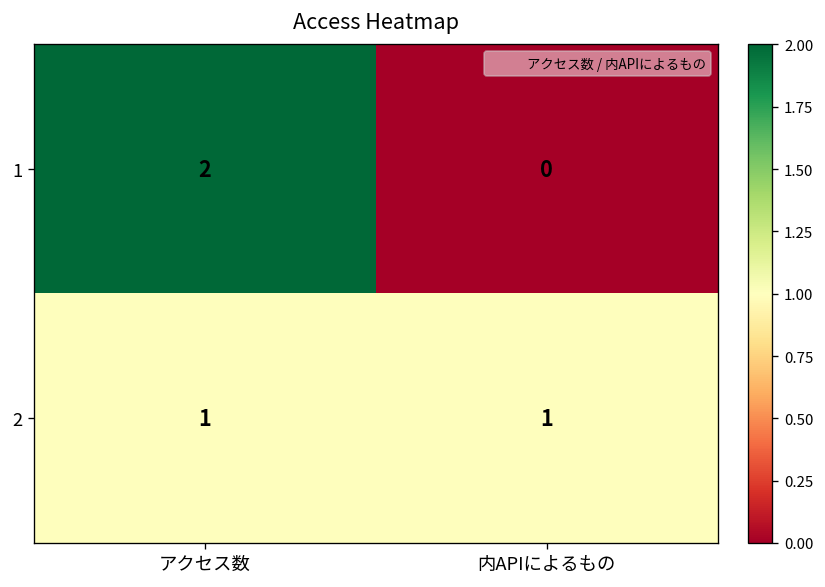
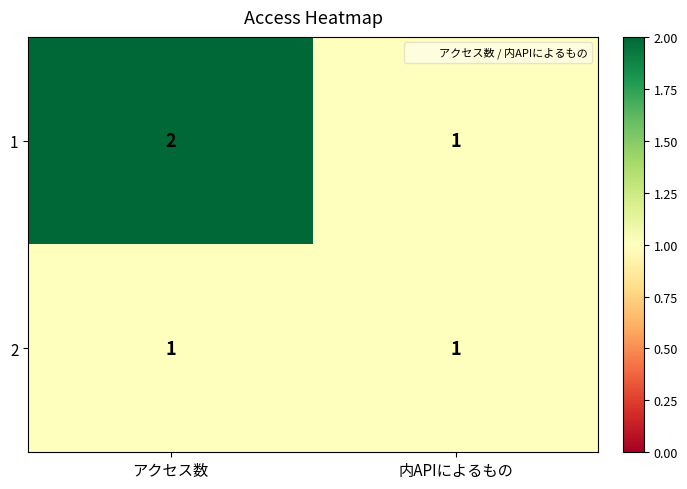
  {
    "1": {
      "アクセス数": 2,
-     "内APIによるもの": 0
+     "内APIによるもの": 1
    },
    "2": {
      "アクセス数": 1,
      "内APIによるもの": 1
    }
  }
